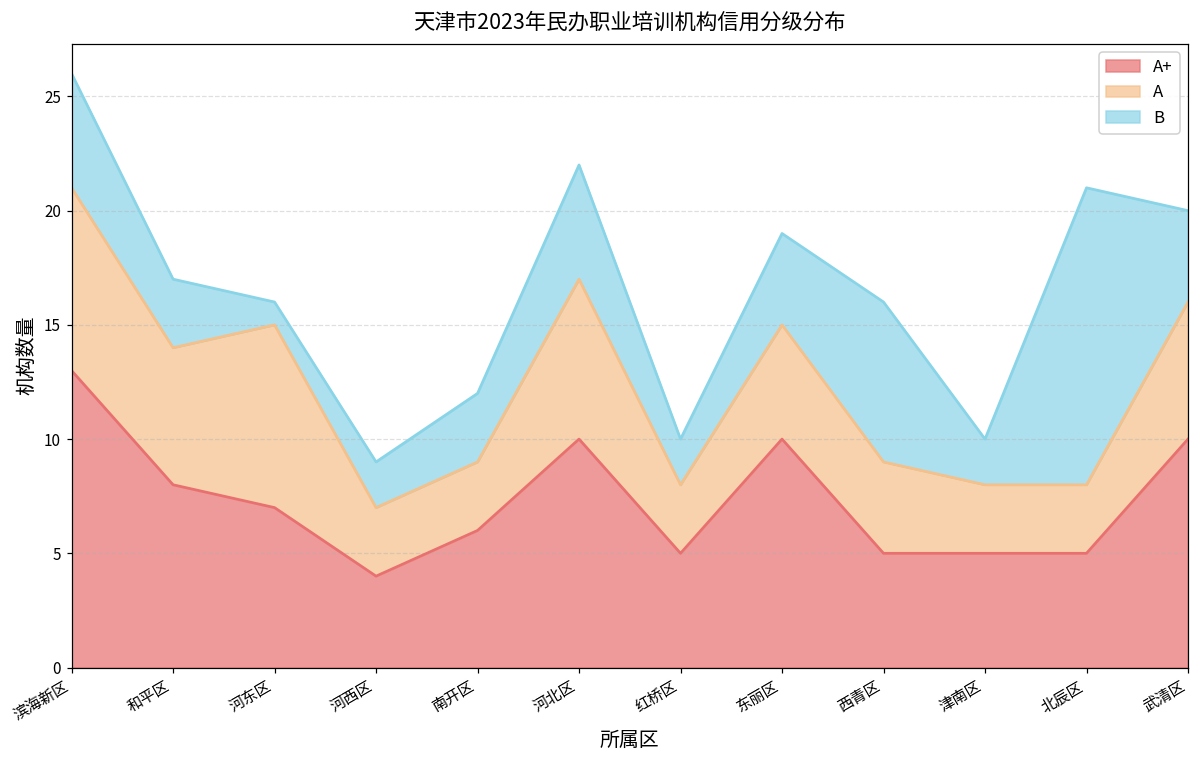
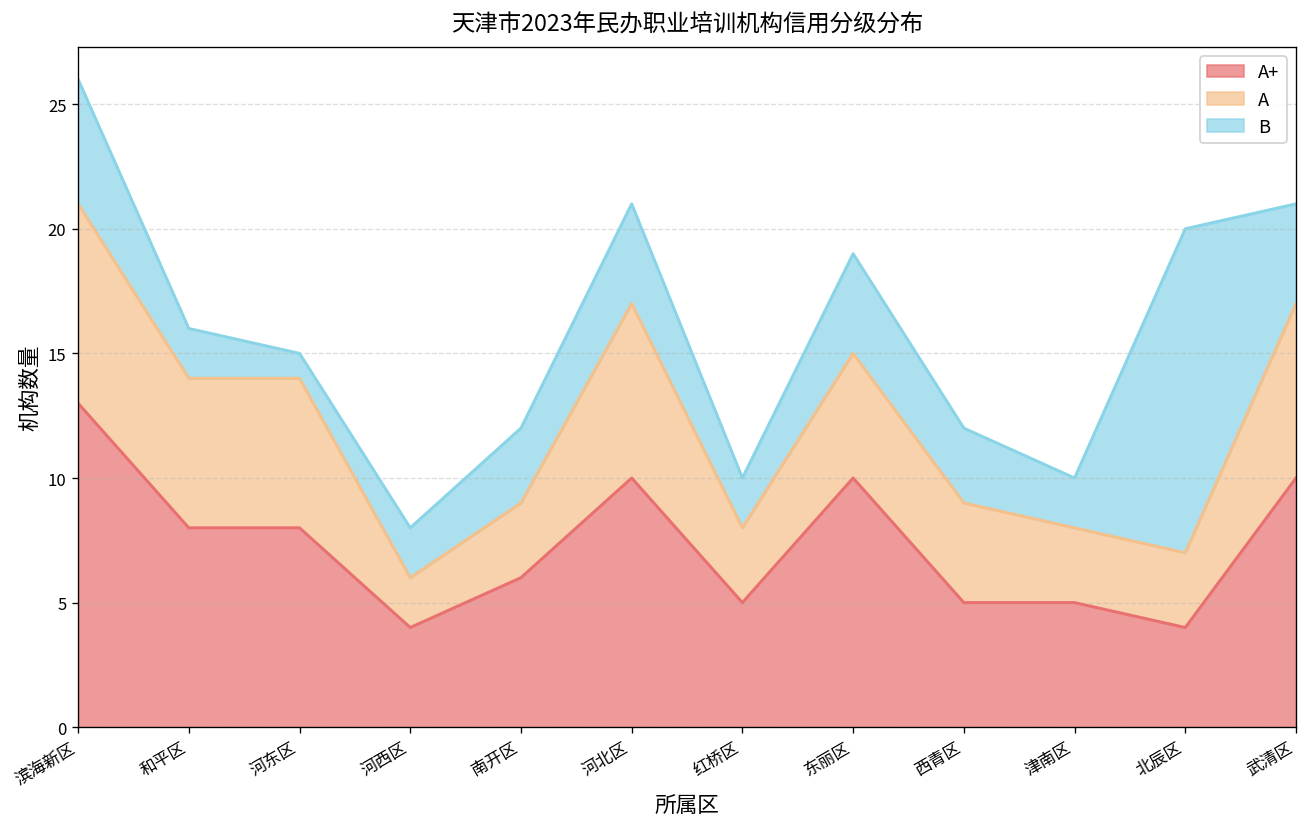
  {
    "A+": {
      "滨海新区": 13,
      "和平区": 8,
-     "河东区": 7,
+     "河东区": 8,
      "河西区": 4,
      "南开区": 6,
      "河北区": 10,
      "红桥区": 5,
      "东丽区": 10,
      "西青区": 5,
      "津南区": 5,
-     "北辰区": 5,
+     "北辰区": 4,
      "武清区": 10
    },
    "A": {
      "滨海新区": 8,
      "和平区": 6,
-     "河东区": 8,
-     "河西区": 3,
+     "河东区": 6,
+     "河西区": 2,
      "南开区": 3,
      "河北区": 7,
      "红桥区": 3,
      "东丽区": 5,
      "西青区": 4,
      "津南区": 3,
      "北辰区": 3,
-     "武清区": 6
+     "武清区": 7
    },
    "B": {
      "滨海新区": 5,
-     "和平区": 3,
+     "和平区": 2,
      "河东区": 1,
      "河西区": 2,
      "南开区": 3,
-     "河北区": 5,
+     "河北区": 4,
      "红桥区": 2,
      "东丽区": 4,
-     "西青区": 7,
+     "西青区": 3,
      "津南区": 2,
      "北辰区": 13,
      "武清区": 4
    }
  }
